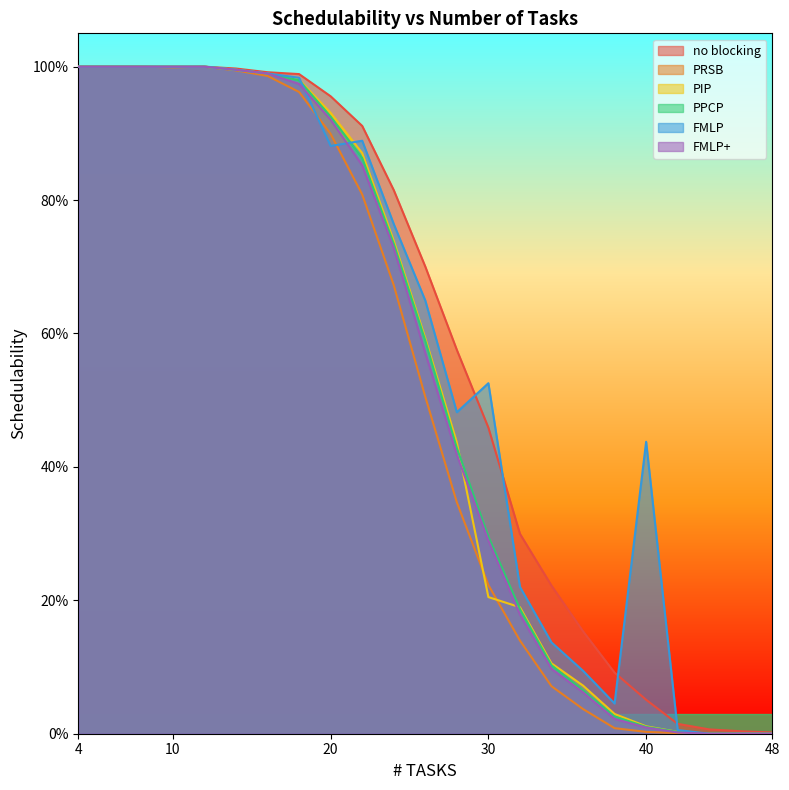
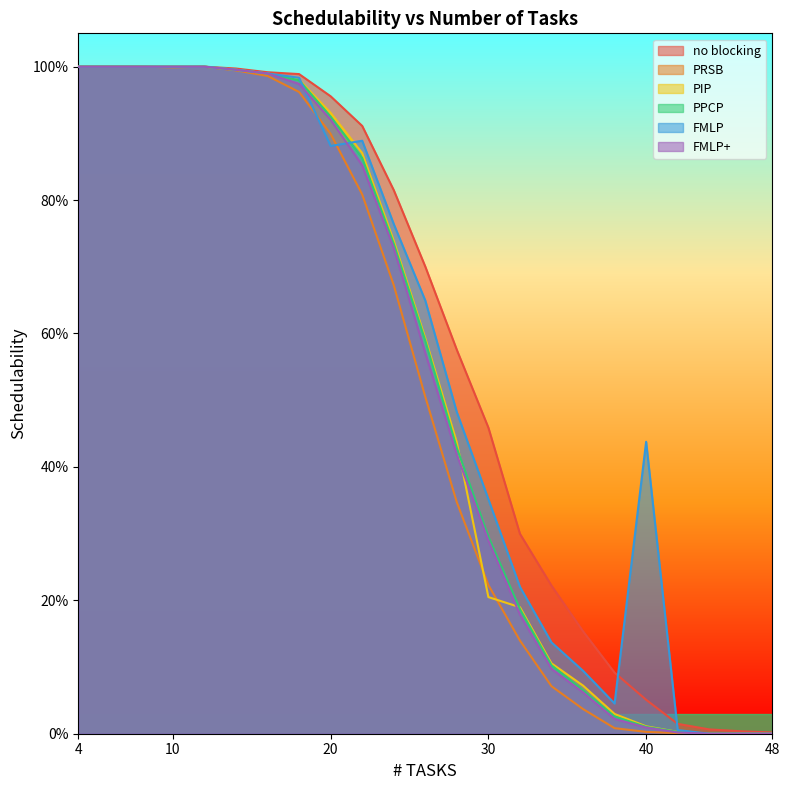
  {
    "PIP": {
      "20": "93%",
      "30": "20%"
    },
    "PPCP": {
      "20": "93%",
      "30": "30%"
    },
    "FMLP": {
      "20": "88%",
-     "30": "53%",
+     "30": "35%",
      "40": "44%"
    },
    "FMLP+": {
      "20": "92%",
      "30": "29%"
    }
  }
